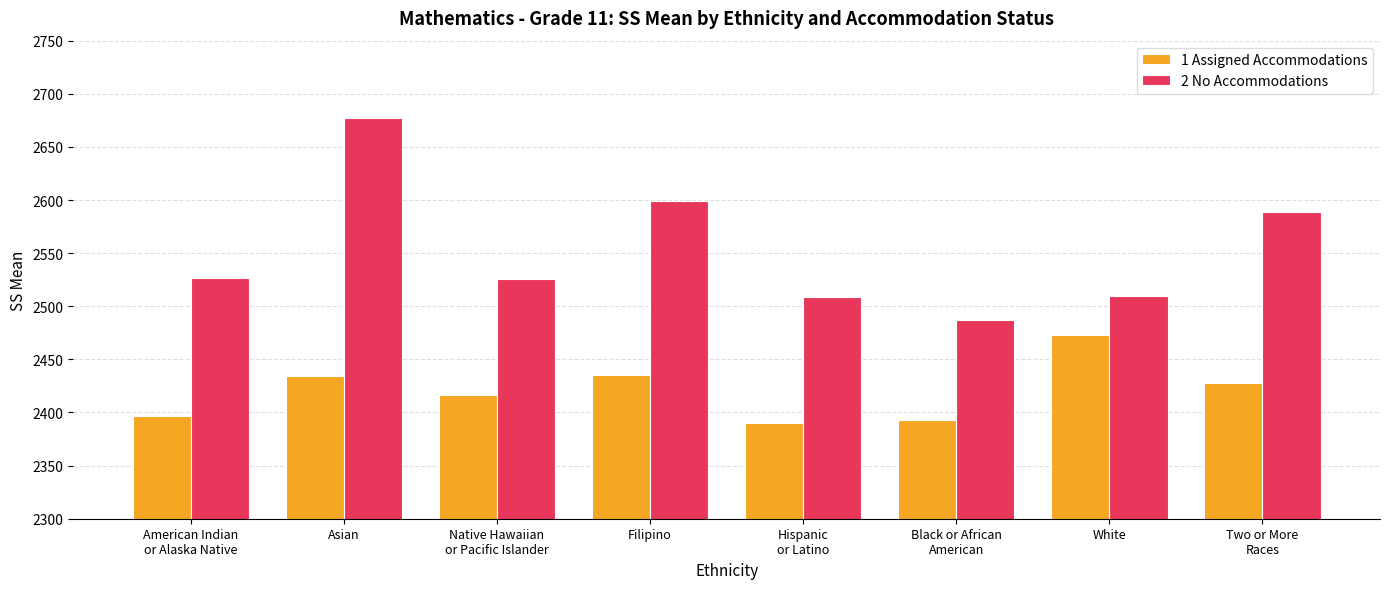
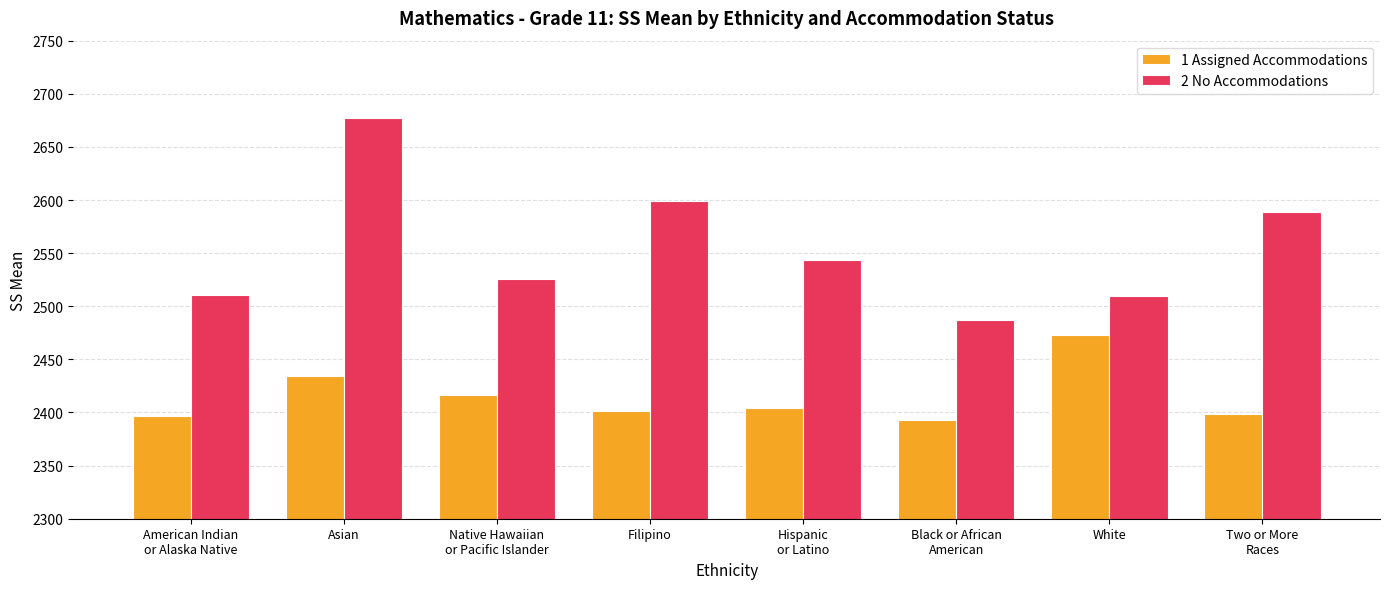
  {
    "1 Assigned Accommodations": {
      "American Indian or Alaska Native": 2397,
      "Asian": 2434,
      "Native Hawaiian or Pacific Islander": 2416,
-     "Filipino": 2435,
-     "Hispanic or Latino": 2390,
+     "Filipino": 2401,
+     "Hispanic or Latino": 2404,
      "Black or African American": 2393,
      "White": 2473,
-     "Two or More Races": 2428
+     "Two or More Races": 2399
    },
    "2 No Accommodations": {
-     "American Indian or Alaska Native": 2527,
+     "American Indian or Alaska Native": 2511,
      "Asian": 2677,
      "Native Hawaiian or Pacific Islander": 2526,
      "Filipino": 2599,
-     "Hispanic or Latino": 2509,
+     "Hispanic or Latino": 2544,
      "Black or African American": 2487,
      "White": 2510,
      "Two or More Races": 2589
    }
  }
